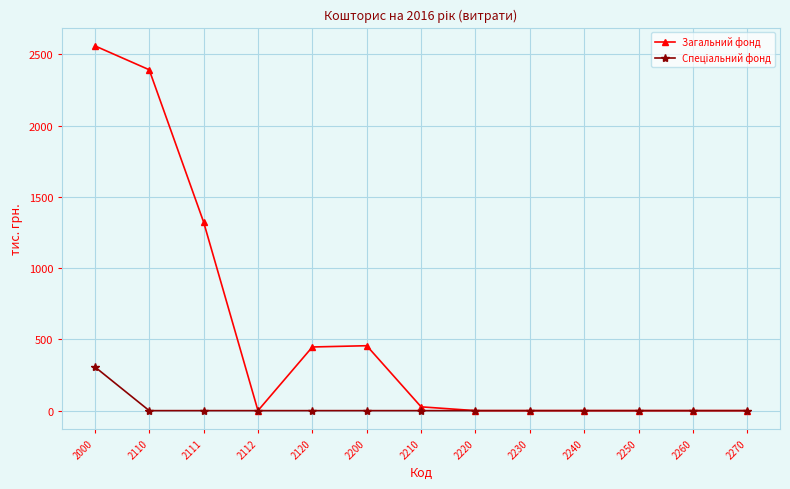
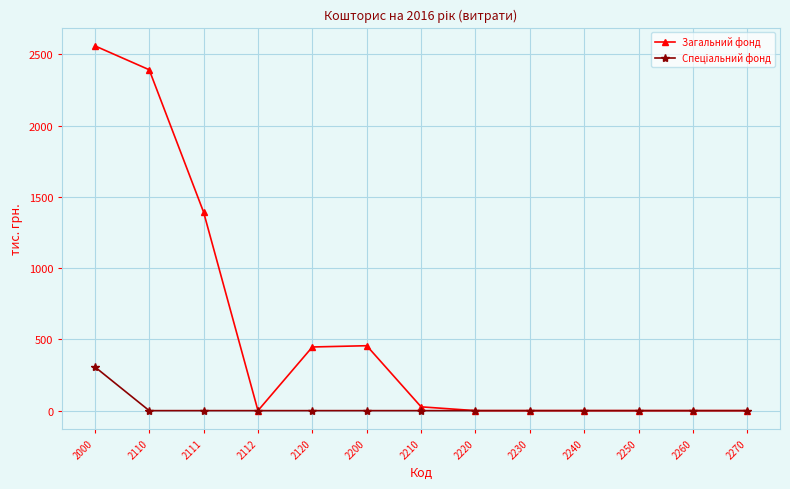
  {
    "Загальний фонд": {
      "2000": 2560,
      "2110": 2390,
-     "2111": 1320,
+     "2111": 1390,
      "2120": 450,
      "2200": 460,
      "2210": 30
    },
    "Спеціальний фонд": {
      "2000": 310,
      "2110": 0,
      "2111": 0,
      "2120": 0,
      "2200": 0,
      "2210": 0
    }
  }
